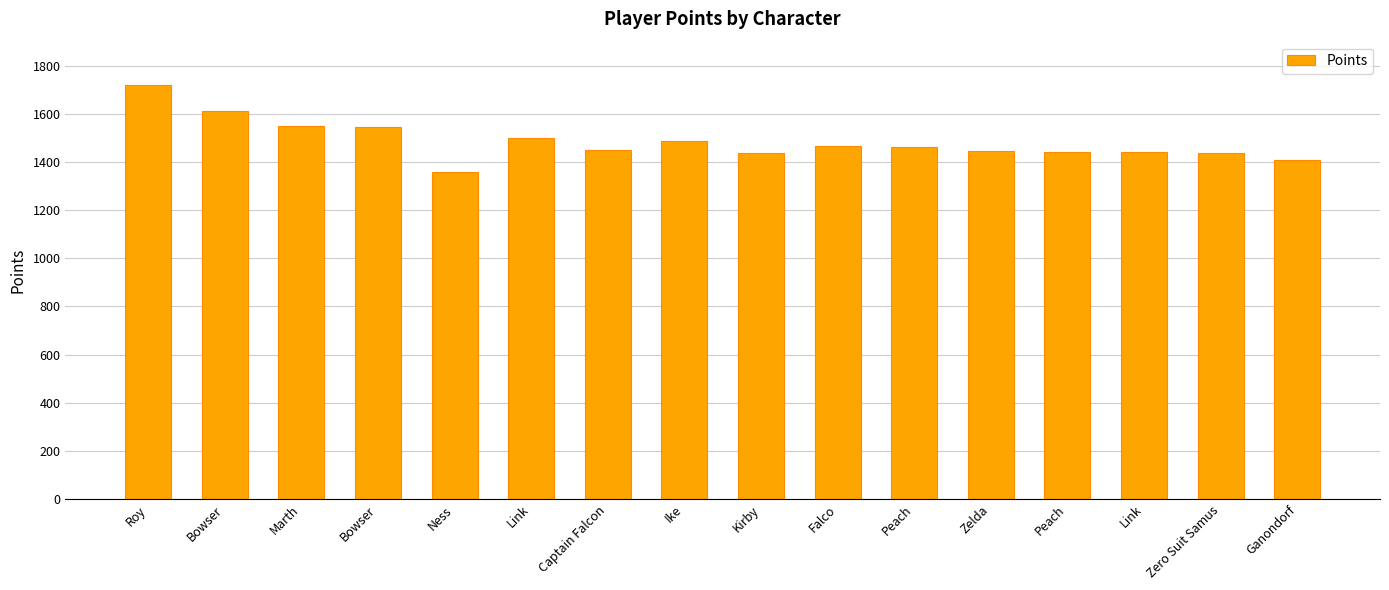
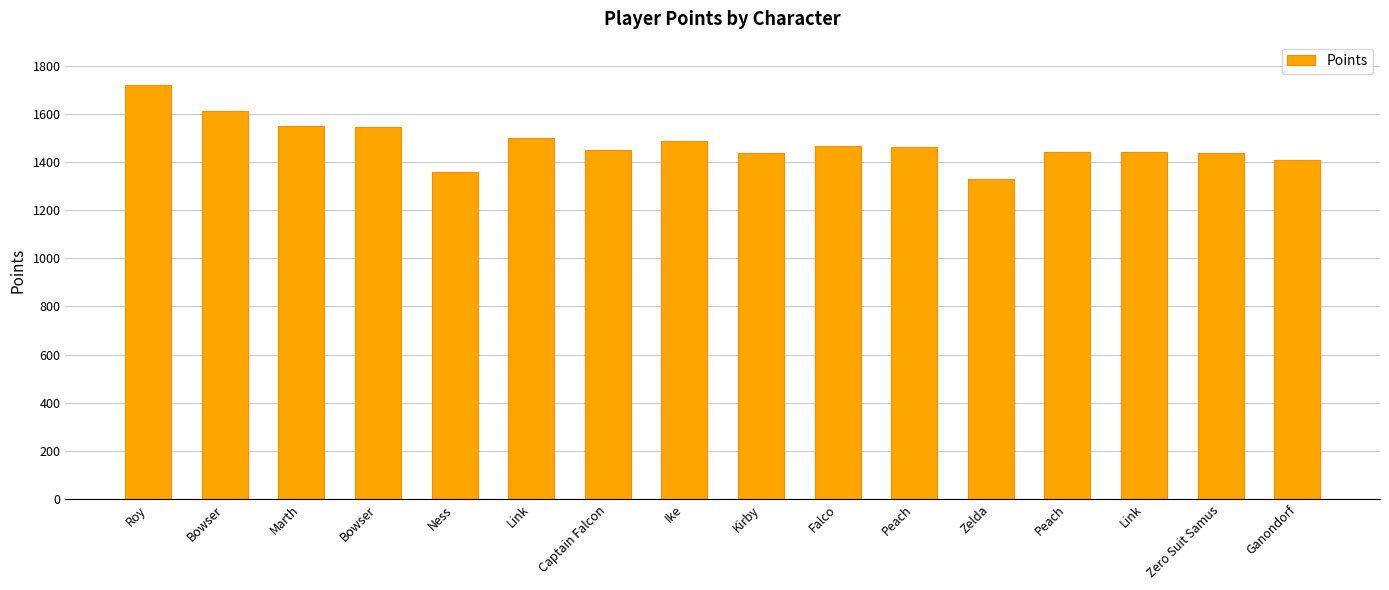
  {
    "Roy": 1720,
    "Marth": 1550,
    "Ness": 1360,
    "Captain Falcon": 1450,
    "Ike": 1490,
    "Kirby": 1440,
    "Falco": 1470,
-   "Zelda": 1450,
+   "Zelda": 1330,
    "Zero Suit Samus": 1440,
    "Ganondorf": 1410
  }
